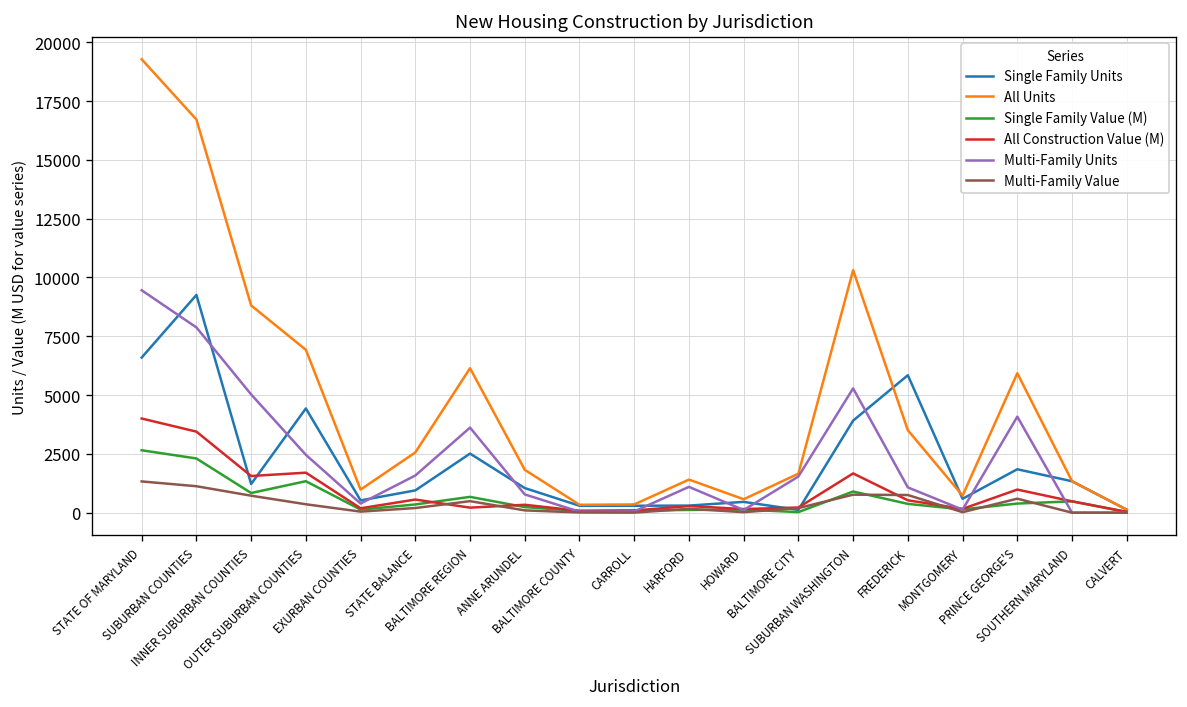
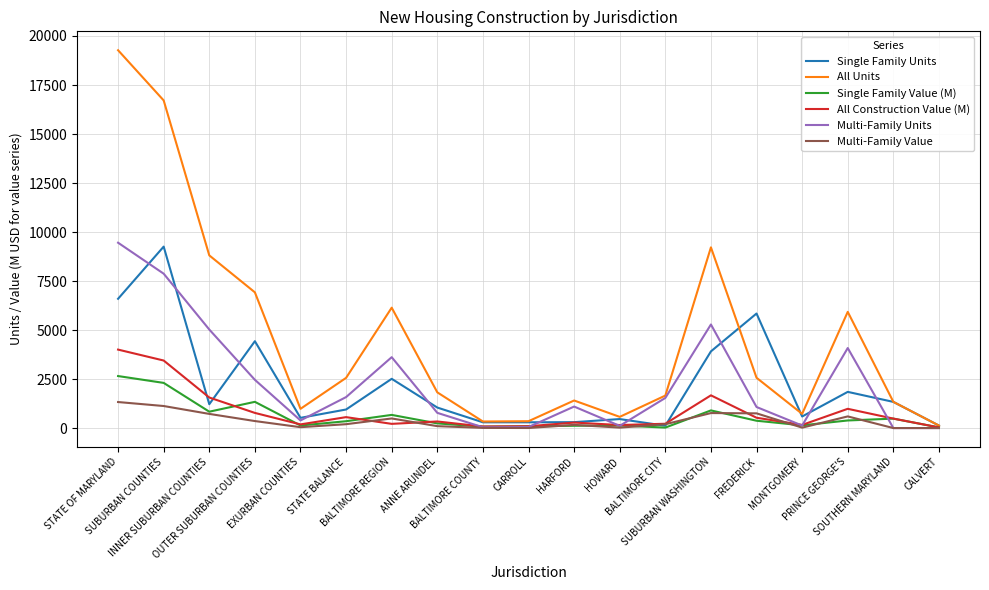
  {
    "Single Family Units": {
      "STATE OF MARYLAND": 6600,
      "SUBURBAN COUNTIES": 9300,
      "INNER SUBURBAN COUNTIES": 1200,
      "OUTER SUBURBAN COUNTIES": 4400,
      "EXURBAN COUNTIES": 500,
      "STATE BALANCE": 900,
      "BALTIMORE REGION": 2500,
      "ANNE ARUNDEL": 1000,
      "SUBURBAN WASHINGTON": 3900,
      "FREDERICK": 5800,
      "MONTGOMERY": 600,
      "PRINCE GEORGE'S": 1800
    },
    "All Units": {
      "STATE OF MARYLAND": 19300,
      "SUBURBAN COUNTIES": 16700,
      "INNER SUBURBAN COUNTIES": 8800,
      "OUTER SUBURBAN COUNTIES": 6900,
      "EXURBAN COUNTIES": 1000,
      "STATE BALANCE": 2600,
      "BALTIMORE REGION": 6100,
      "ANNE ARUNDEL": 1800,
      "HARFORD": 1400,
-     "SUBURBAN WASHINGTON": 10300,
-     "FREDERICK": 3500,
+     "SUBURBAN WASHINGTON": 9200,
+     "FREDERICK": 2600,
      "MONTGOMERY": 700,
      "PRINCE GEORGE'S": 5900
    },
    "Single Family Value (M)": {
      "STATE OF MARYLAND": 2700,
      "SUBURBAN COUNTIES": 2300,
      "OUTER SUBURBAN COUNTIES": 1300,
      "STATE BALANCE": 300,
      "BALTIMORE REGION": 700,
      "SUBURBAN WASHINGTON": 900,
      "FREDERICK": 400,
      "PRINCE GEORGE'S": 400
    },
    "All Construction Value (M)": {
      "STATE OF MARYLAND": 4000,
      "SUBURBAN COUNTIES": 3400,
      "INNER SUBURBAN COUNTIES": 1600,
-     "OUTER SUBURBAN COUNTIES": 1700,
+     "OUTER SUBURBAN COUNTIES": 800,
      "STATE BALANCE": 600,
      "BALTIMORE REGION": 200,
      "SUBURBAN WASHINGTON": 1700,
      "FREDERICK": 500,
      "PRINCE GEORGE'S": 1000
    },
    "Multi-Family Units": {
      "STATE OF MARYLAND": 9500,
      "SUBURBAN COUNTIES": 7900,
      "INNER SUBURBAN COUNTIES": 5000,
      "OUTER SUBURBAN COUNTIES": 2500,
      "EXURBAN COUNTIES": 400,
      "STATE BALANCE": 1600,
      "BALTIMORE REGION": 3600,
      "ANNE ARUNDEL": 800,
      "HARFORD": 1100,
      "SUBURBAN WASHINGTON": 5300,
      "FREDERICK": 1100,
      "PRINCE GEORGE'S": 4100
    },
    "Multi-Family Value": {
      "STATE OF MARYLAND": 1300,
      "SUBURBAN COUNTIES": 1100,
      "OUTER SUBURBAN COUNTIES": 400,
      "STATE BALANCE": 200,
      "BALTIMORE REGION": 500,
      "ANNE ARUNDEL": 100,
      "SUBURBAN WASHINGTON": 800,
      "FREDERICK": 800,
      "PRINCE GEORGE'S": 600
    }
  }
